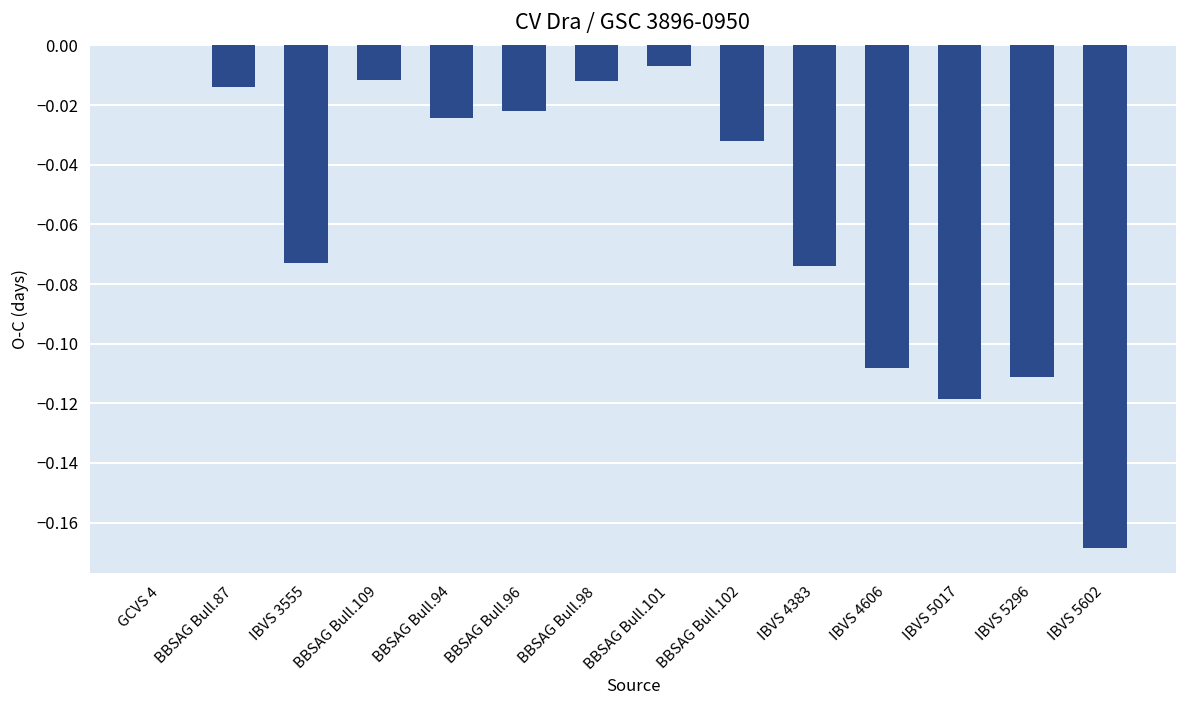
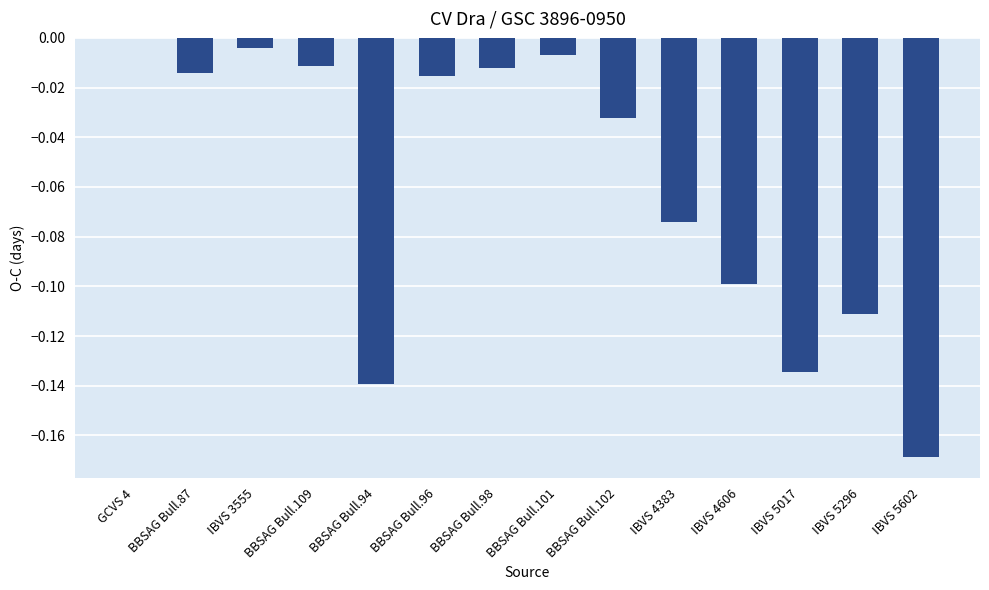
  {
    "GCVS 4": 0.000,
    "BBSAG Bull.87": -0.014,
-   "IBVS 3555": -0.073,
+   "IBVS 3555": -0.004,
    "BBSAG Bull.109": -0.012,
-   "BBSAG Bull.94": -0.024,
-   "BBSAG Bull.96": -0.022,
+   "BBSAG Bull.94": -0.139,
+   "BBSAG Bull.96": -0.015,
    "BBSAG Bull.98": -0.012,
    "BBSAG Bull.101": -0.007,
    "BBSAG Bull.102": -0.032,
    "IBVS 4383": -0.074,
-   "IBVS 4606": -0.108,
-   "IBVS 5017": -0.119,
+   "IBVS 4606": -0.099,
+   "IBVS 5017": -0.134,
    "IBVS 5296": -0.111,
    "IBVS 5602": -0.169
  }
